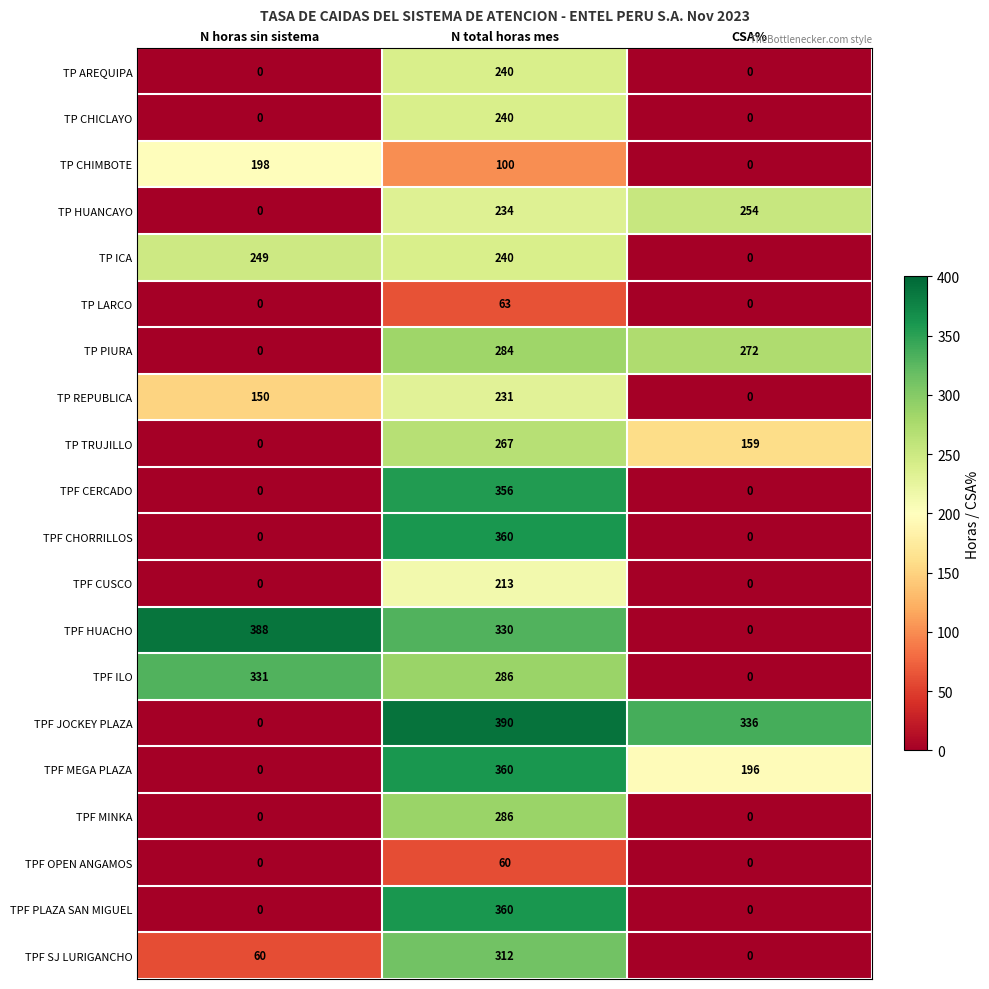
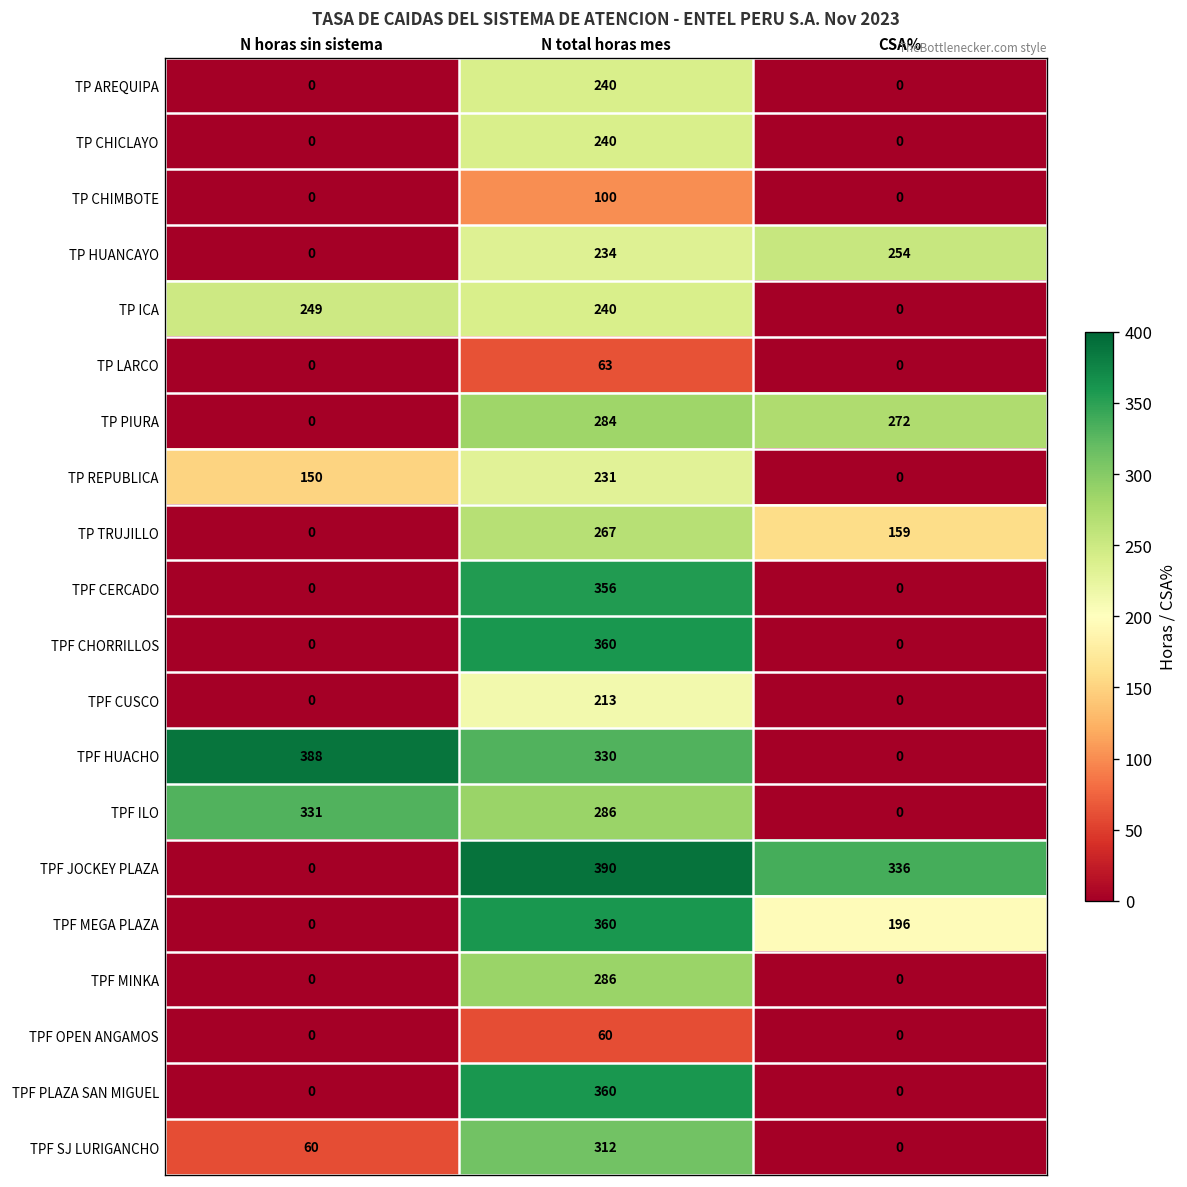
  {
    "TP AREQUIPA": {
      "N horas sin sistema": 0,
      "N total horas mes": 240,
      "CSA%": 0
    },
    "TP CHICLAYO": {
      "N horas sin sistema": 0,
      "N total horas mes": 240,
      "CSA%": 0
    },
    "TP CHIMBOTE": {
-     "N horas sin sistema": 198,
+     "N horas sin sistema": 0,
      "N total horas mes": 100,
      "CSA%": 0
    },
    "TP HUANCAYO": {
      "N horas sin sistema": 0,
      "N total horas mes": 234,
      "CSA%": 254
    },
    "TP ICA": {
      "N horas sin sistema": 249,
      "N total horas mes": 240,
      "CSA%": 0
    },
    "TP LARCO": {
      "N horas sin sistema": 0,
      "N total horas mes": 63,
      "CSA%": 0
    },
    "TP PIURA": {
      "N horas sin sistema": 0,
      "N total horas mes": 284,
      "CSA%": 272
    },
    "TP REPUBLICA": {
      "N horas sin sistema": 150,
      "N total horas mes": 231,
      "CSA%": 0
    },
    "TP TRUJILLO": {
      "N horas sin sistema": 0,
      "N total horas mes": 267,
      "CSA%": 159
    },
    "TPF CERCADO": {
      "N horas sin sistema": 0,
      "N total horas mes": 356,
      "CSA%": 0
    },
    "TPF CHORRILLOS": {
      "N horas sin sistema": 0,
      "N total horas mes": 360,
      "CSA%": 0
    },
    "TPF CUSCO": {
      "N horas sin sistema": 0,
      "N total horas mes": 213,
      "CSA%": 0
    },
    "TPF HUACHO": {
      "N horas sin sistema": 388,
      "N total horas mes": 330,
      "CSA%": 0
    },
    "TPF ILO": {
      "N horas sin sistema": 331,
      "N total horas mes": 286,
      "CSA%": 0
    },
    "TPF JOCKEY PLAZA": {
      "N horas sin sistema": 0,
      "N total horas mes": 390,
      "CSA%": 336
    },
    "TPF MEGA PLAZA": {
      "N horas sin sistema": 0,
      "N total horas mes": 360,
      "CSA%": 196
    },
    "TPF MINKA": {
      "N horas sin sistema": 0,
      "N total horas mes": 286,
      "CSA%": 0
    },
    "TPF OPEN ANGAMOS": {
      "N horas sin sistema": 0,
      "N total horas mes": 60,
      "CSA%": 0
    },
    "TPF PLAZA SAN MIGUEL": {
      "N horas sin sistema": 0,
      "N total horas mes": 360,
      "CSA%": 0
    },
    "TPF SJ LURIGANCHO": {
      "N horas sin sistema": 60,
      "N total horas mes": 312,
      "CSA%": 0
    }
  }
